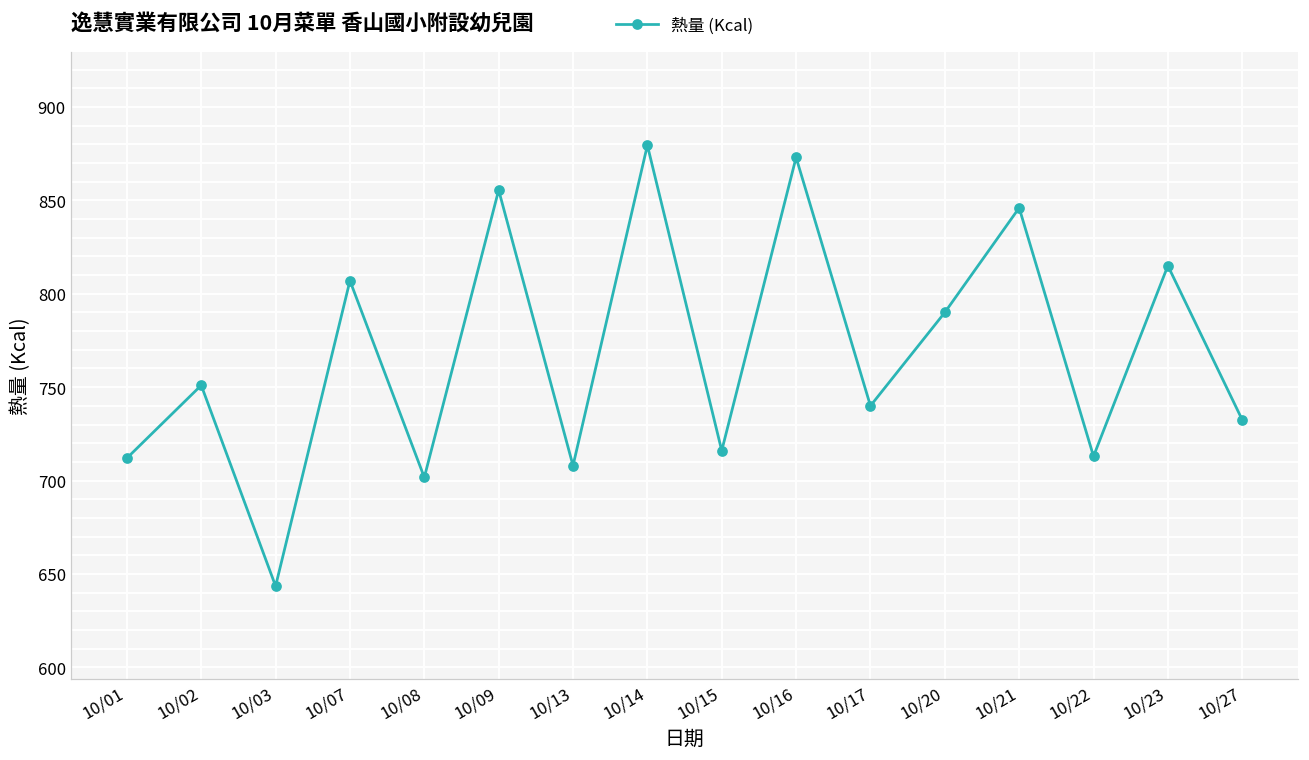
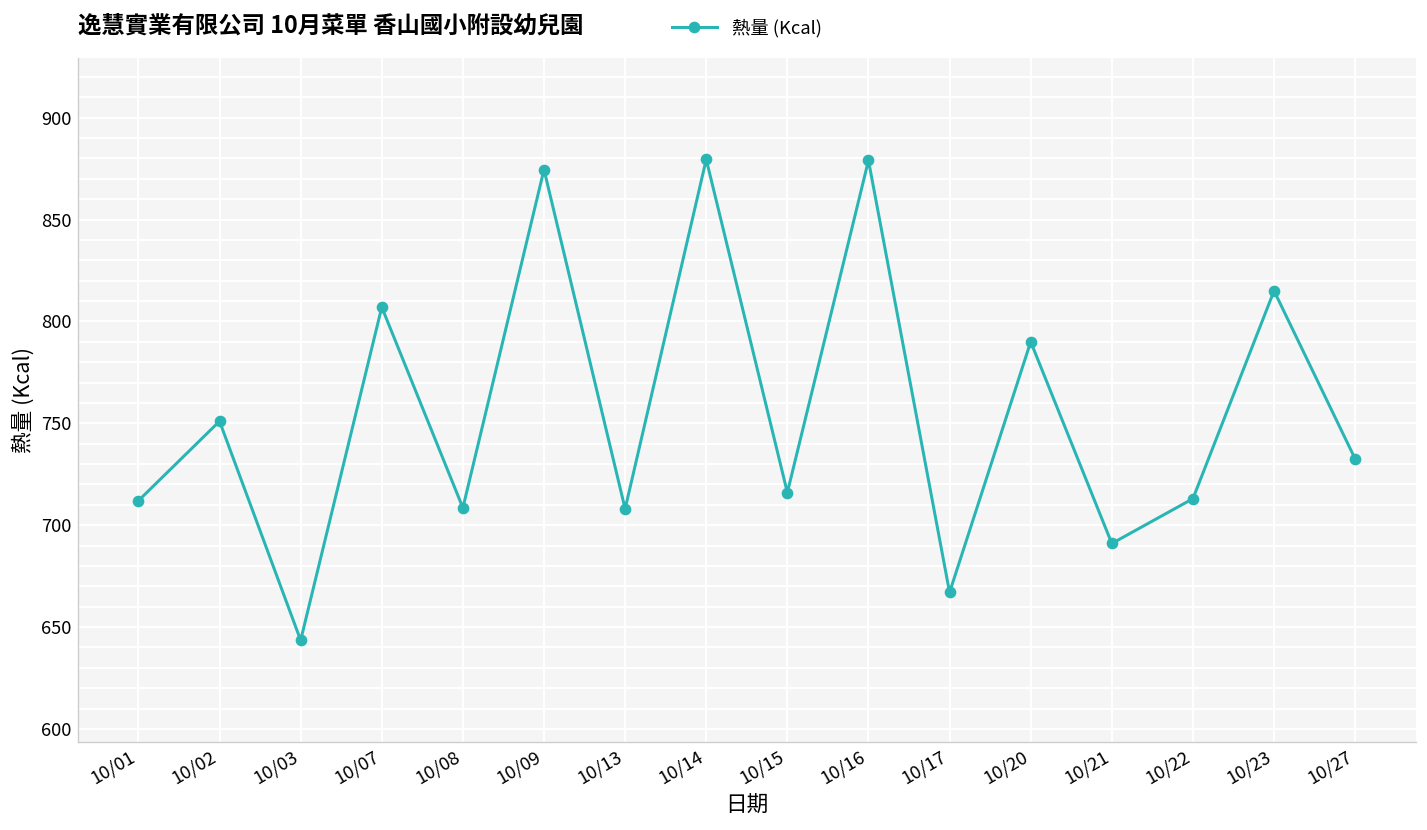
  {
    "10/01": 712,
    "10/02": 751,
    "10/03": 644,
    "10/07": 807,
-   "10/08": 702,
-   "10/09": 856,
+   "10/08": 709,
+   "10/09": 875,
    "10/13": 708,
    "10/14": 880,
    "10/15": 716,
-   "10/16": 873,
-   "10/17": 740,
+   "10/16": 879,
+   "10/17": 667,
    "10/20": 790,
-   "10/21": 846,
+   "10/21": 691,
    "10/22": 713,
    "10/23": 815,
    "10/27": 733
  }
